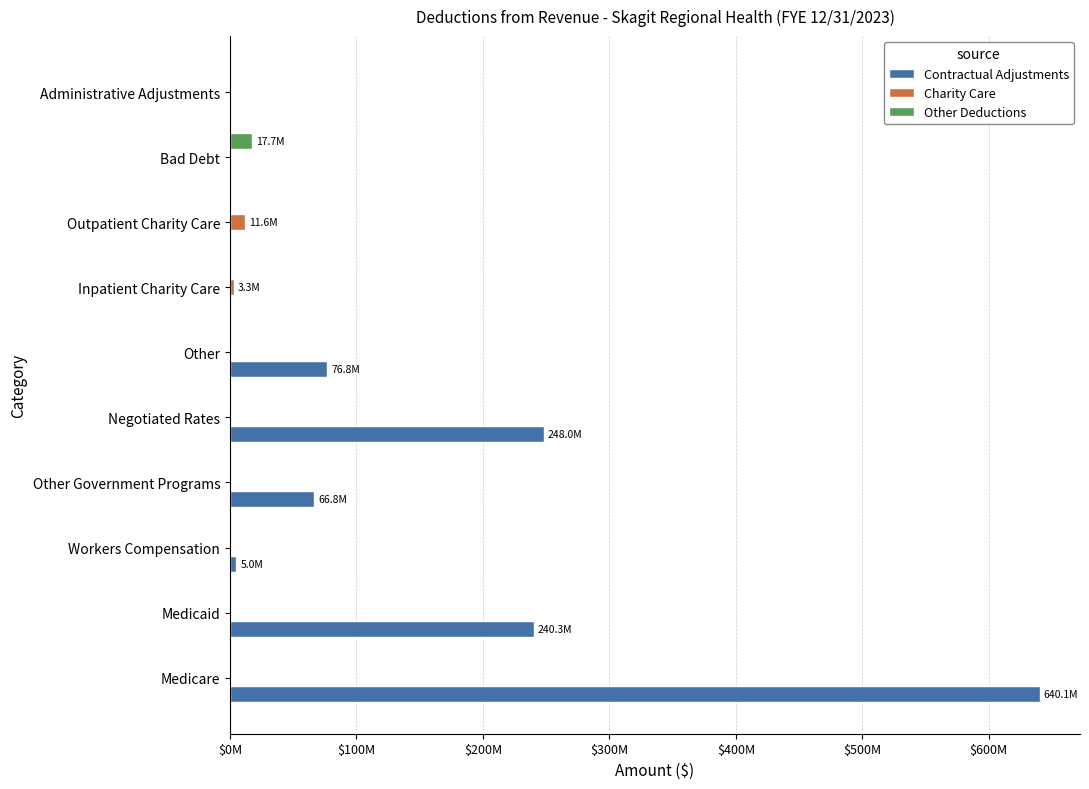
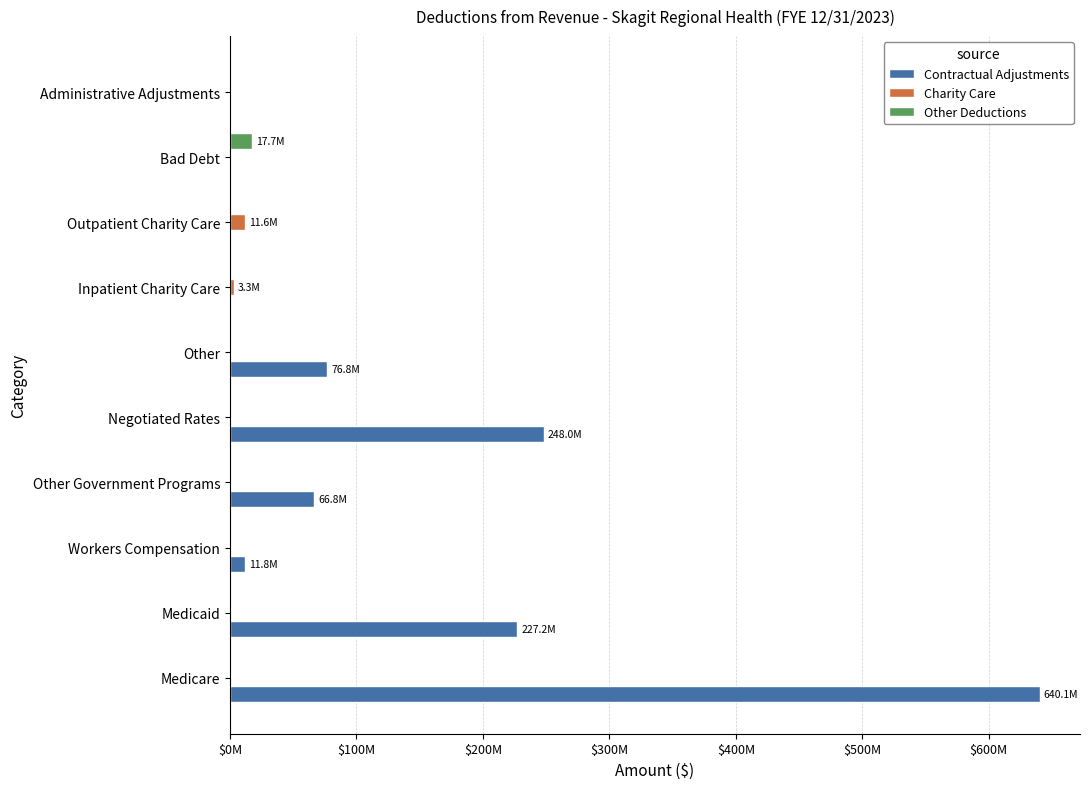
  {
    "Contractual Adjustments": {
      "Other": "76.8M",
      "Negotiated Rates": "248.0M",
      "Other Government Programs": "66.8M",
-     "Workers Compensation": "5.0M",
-     "Medicaid": "240.3M",
+     "Workers Compensation": "11.8M",
+     "Medicaid": "227.2M",
      "Medicare": "640.1M"
    },
    "Charity Care": {
      "Outpatient Charity Care": "11.6M",
      "Inpatient Charity Care": "3.3M"
    },
    "Other Deductions": {
      "Bad Debt": "17.7M"
    }
  }
